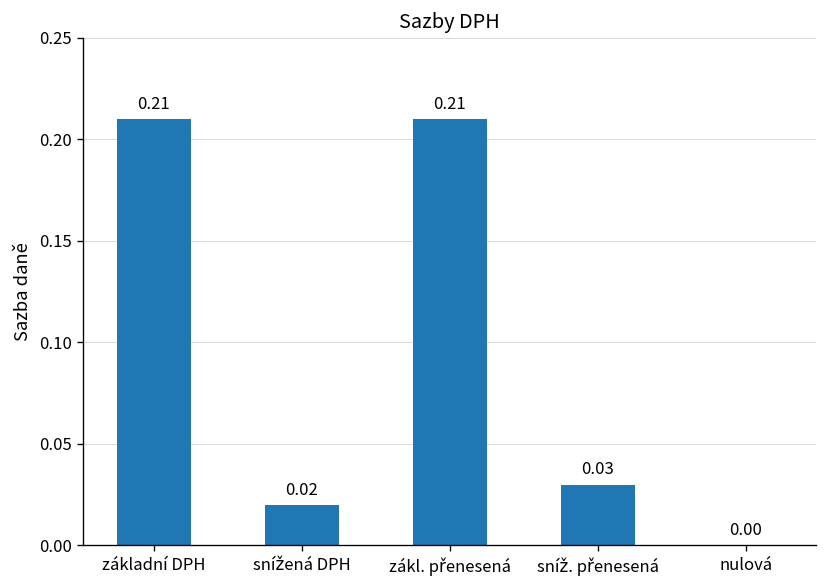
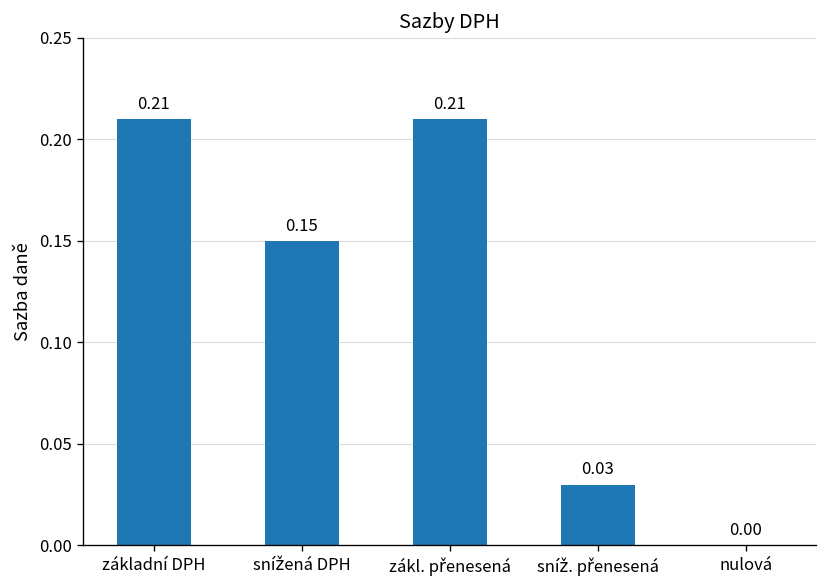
  {
    "základní DPH": 0.21,
-   "snížená DPH": 0.02,
+   "snížená DPH": 0.15,
    "zákl. přenesená": 0.21,
    "sníž. přenesená": 0.03,
    "nulová": 0.00
  }
